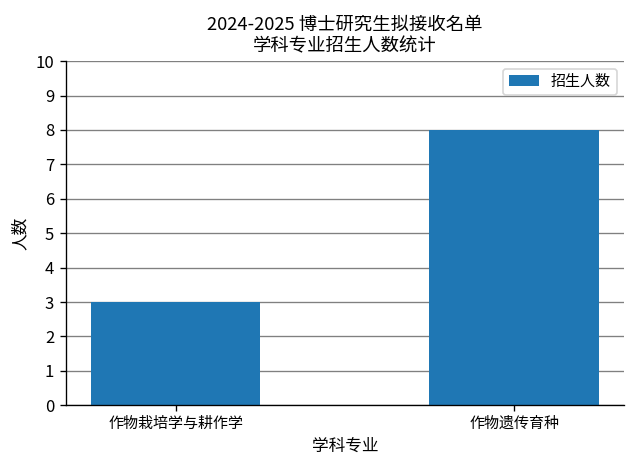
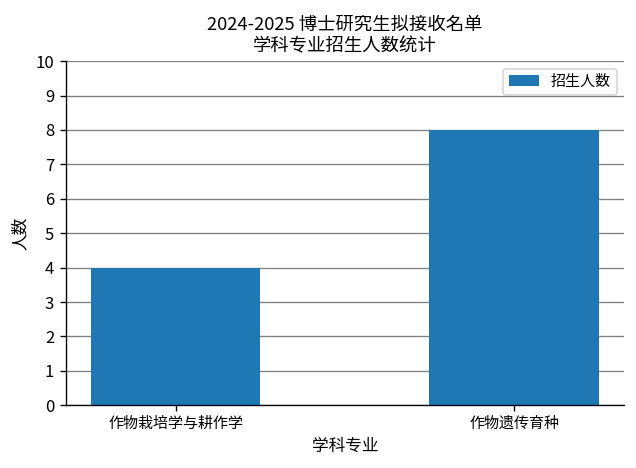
  {
-   "作物栽培学与耕作学": 3,
+   "作物栽培学与耕作学": 4,
    "作物遗传育种": 8
  }
